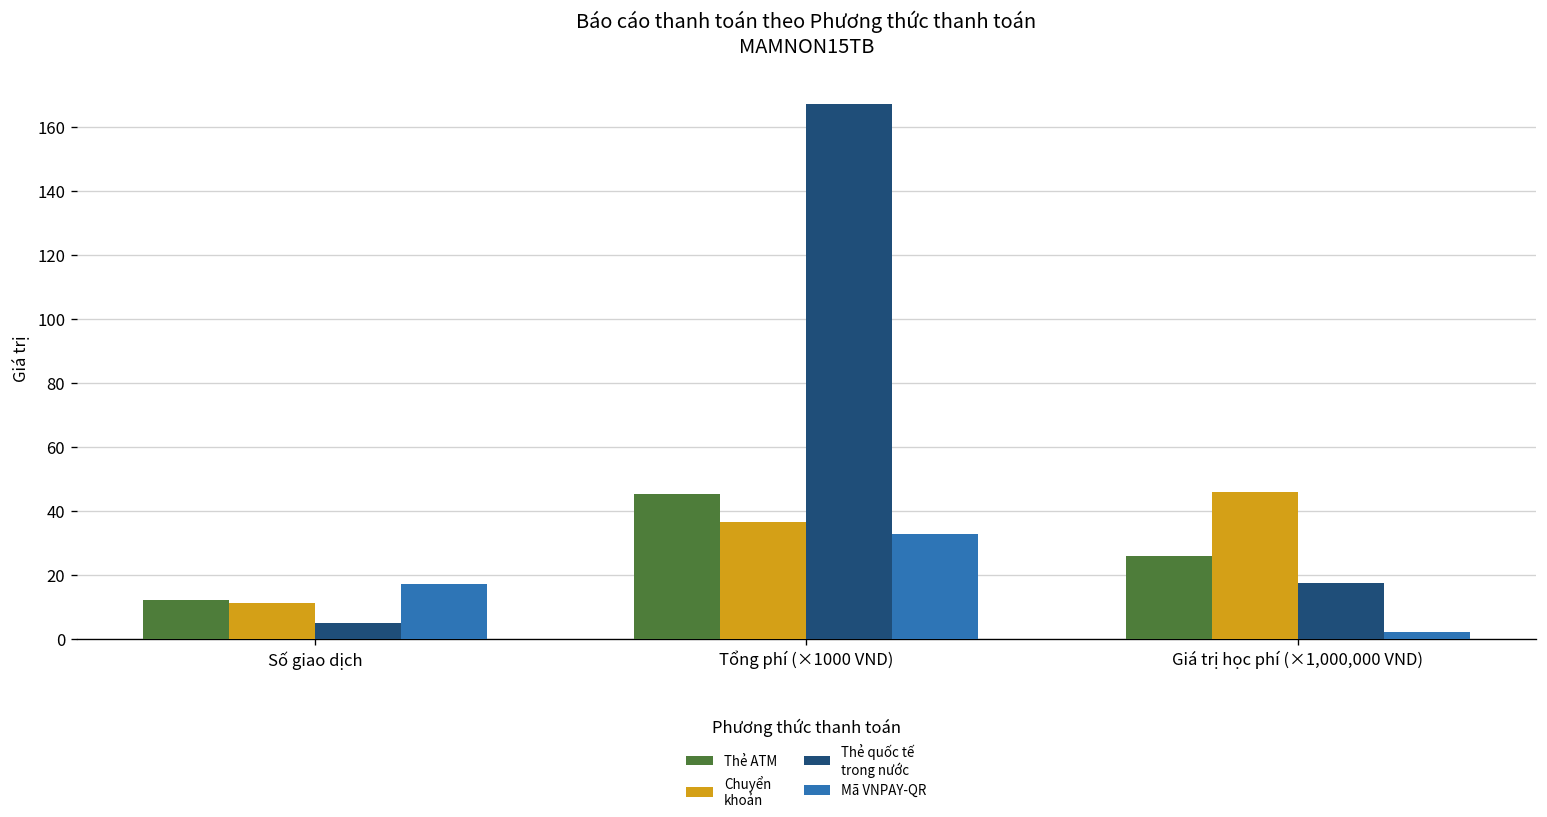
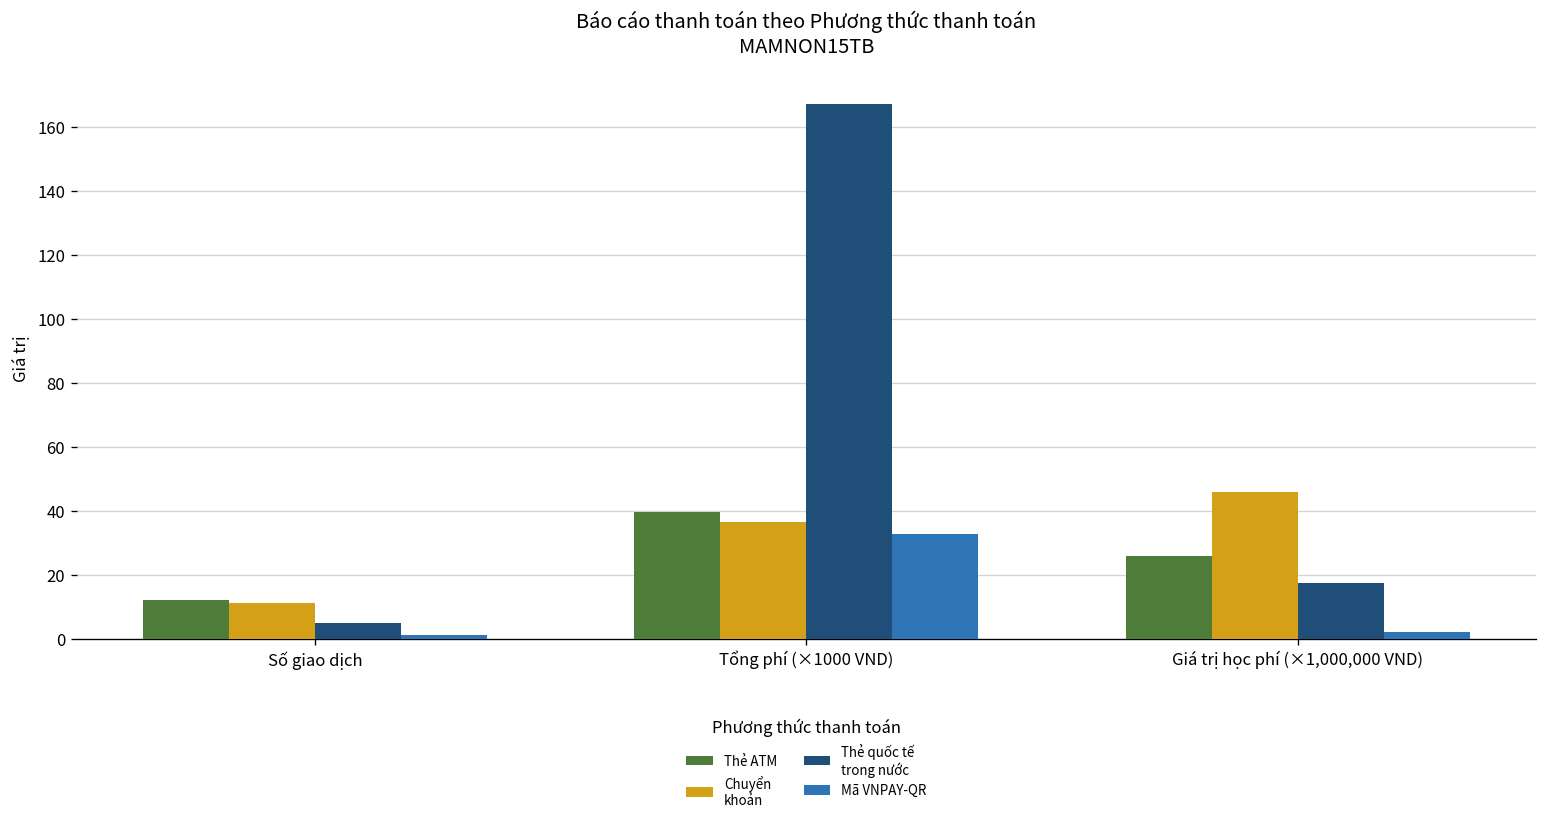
  {
    "Thẻ ATM": {
      "Số giao dịch": 12,
-     "Tổng phí (×1000 VND)": 45,
+     "Tổng phí (×1000 VND)": 40,
      "Giá trị học phí (×1,000,000 VND)": 26
    },
    "Chuyển khoản": {
      "Số giao dịch": 11,
      "Tổng phí (×1000 VND)": 36,
      "Giá trị học phí (×1,000,000 VND)": 46
    },
    "Thẻ quốc tế trong nước": {
      "Số giao dịch": 5,
      "Tổng phí (×1000 VND)": 167,
      "Giá trị học phí (×1,000,000 VND)": 17
    },
    "Mã VNPAY-QR": {
-     "Số giao dịch": 17,
+     "Số giao dịch": 1,
      "Tổng phí (×1000 VND)": 33,
      "Giá trị học phí (×1,000,000 VND)": 2
    }
  }
